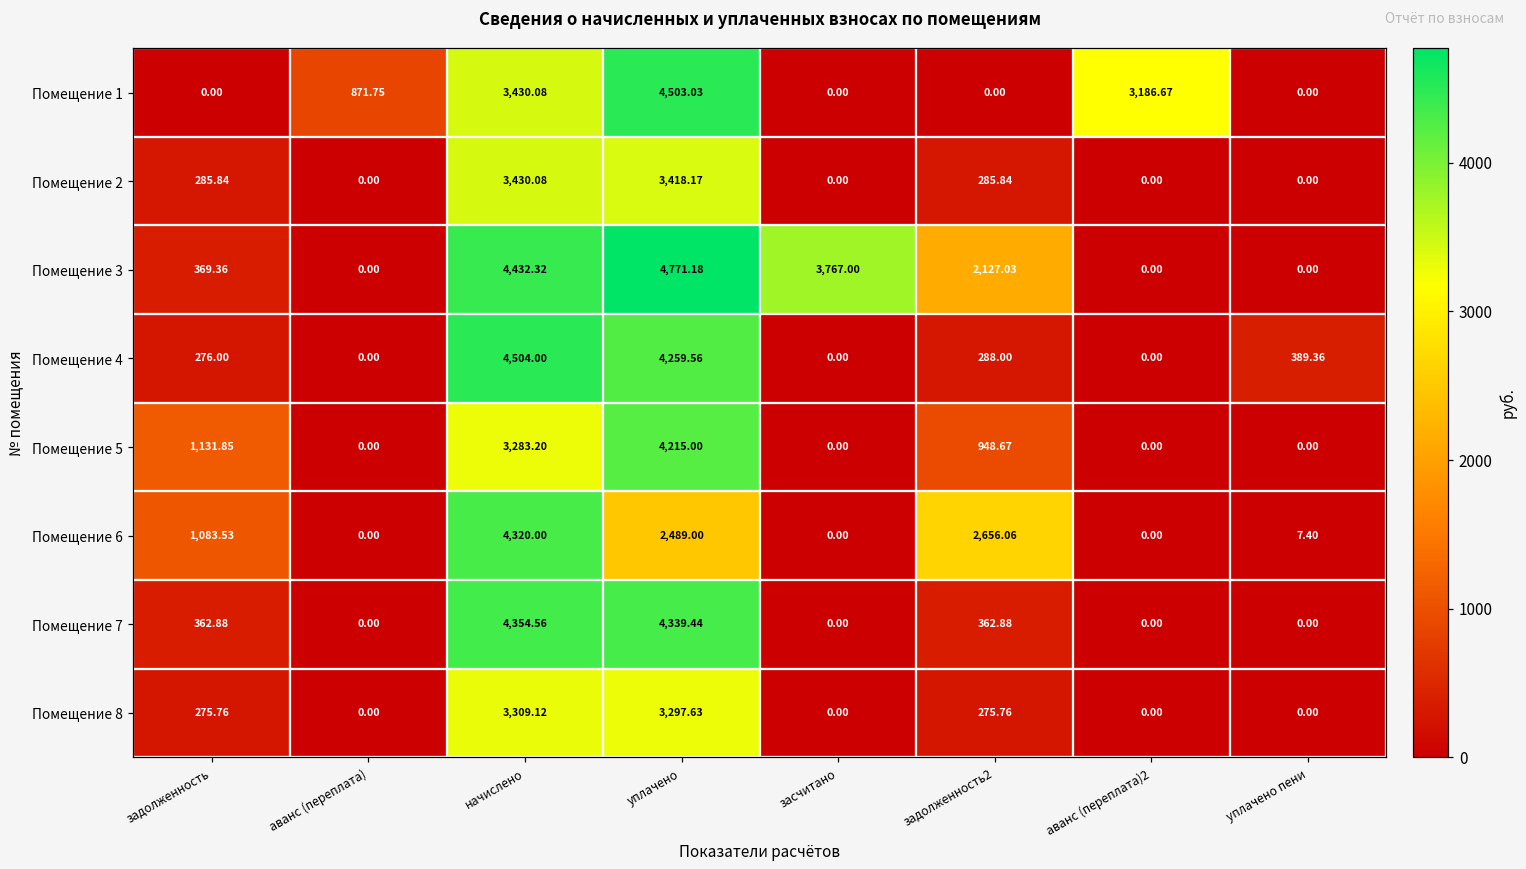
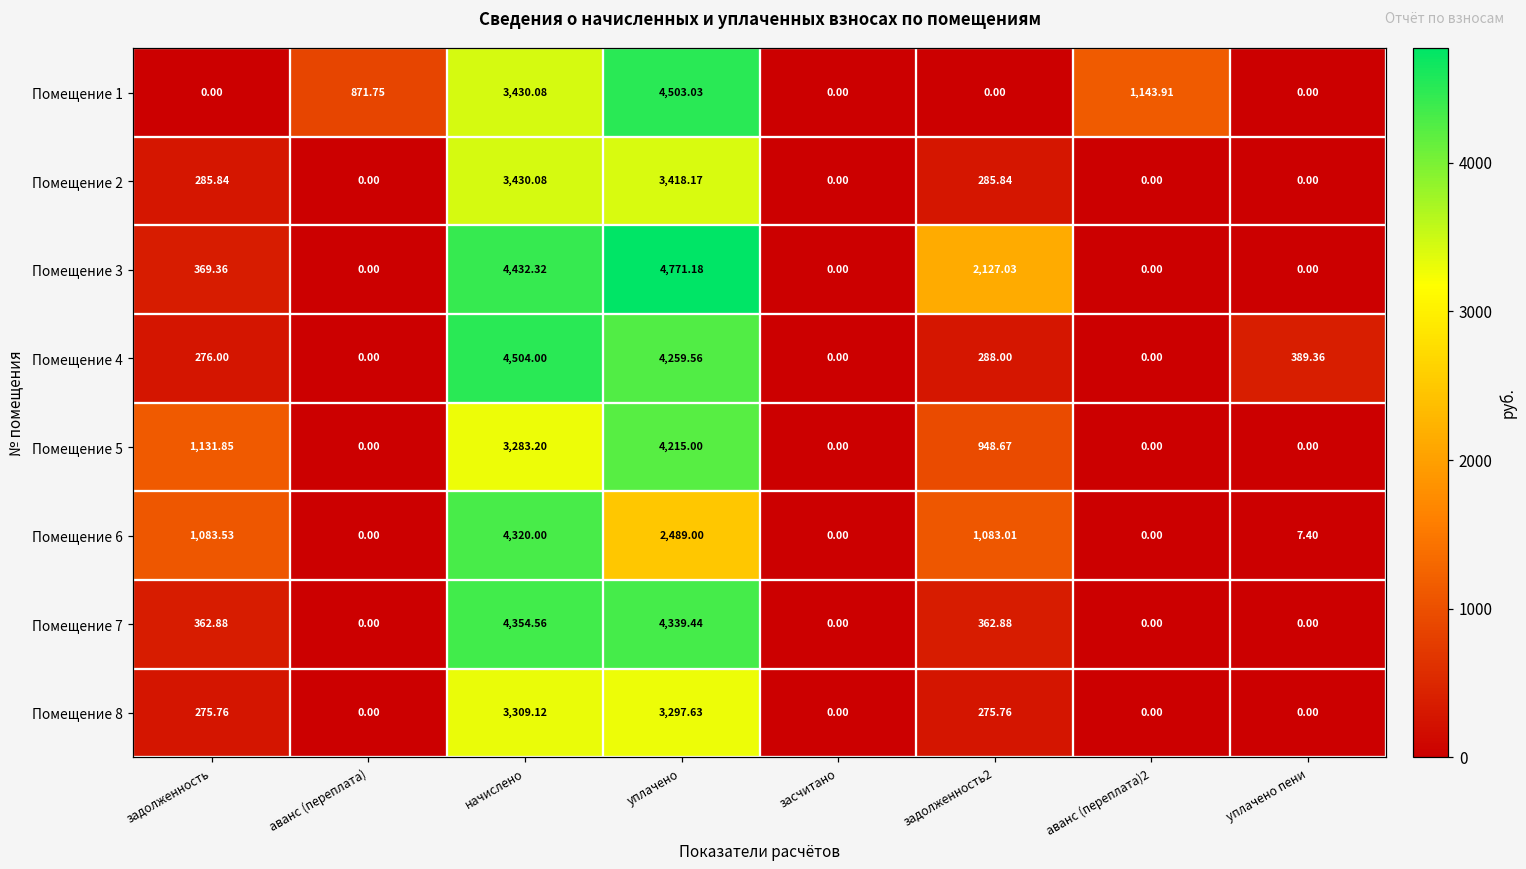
  {
    "Помещение 1": {
      "задолженность": "0.00",
      "аванс (переплата)": "871.75",
      "начислено": "3,430.08",
      "уплачено": "4,503.03",
      "засчитано": "0.00",
      "задолженность2": "0.00",
-     "аванс (переплата)2": "3,186.67",
+     "аванс (переплата)2": "1,143.91",
      "уплачено пени": "0.00"
    },
    "Помещение 2": {
      "задолженность": "285.84",
      "аванс (переплата)": "0.00",
      "начислено": "3,430.08",
      "уплачено": "3,418.17",
      "засчитано": "0.00",
      "задолженность2": "285.84",
      "аванс (переплата)2": "0.00",
      "уплачено пени": "0.00"
    },
    "Помещение 3": {
      "задолженность": "369.36",
      "аванс (переплата)": "0.00",
      "начислено": "4,432.32",
      "уплачено": "4,771.18",
-     "засчитано": "3,767.00",
+     "засчитано": "0.00",
      "задолженность2": "2,127.03",
      "аванс (переплата)2": "0.00",
      "уплачено пени": "0.00"
    },
    "Помещение 4": {
      "задолженность": "276.00",
      "аванс (переплата)": "0.00",
      "начислено": "4,504.00",
      "уплачено": "4,259.56",
      "засчитано": "0.00",
      "задолженность2": "288.00",
      "аванс (переплата)2": "0.00",
      "уплачено пени": "389.36"
    },
    "Помещение 5": {
      "задолженность": "1,131.85",
      "аванс (переплата)": "0.00",
      "начислено": "3,283.20",
      "уплачено": "4,215.00",
      "засчитано": "0.00",
      "задолженность2": "948.67",
      "аванс (переплата)2": "0.00",
      "уплачено пени": "0.00"
    },
    "Помещение 6": {
      "задолженность": "1,083.53",
      "аванс (переплата)": "0.00",
      "начислено": "4,320.00",
      "уплачено": "2,489.00",
      "засчитано": "0.00",
-     "задолженность2": "2,656.06",
+     "задолженность2": "1,083.01",
      "аванс (переплата)2": "0.00",
      "уплачено пени": "7.40"
    },
    "Помещение 7": {
      "задолженность": "362.88",
      "аванс (переплата)": "0.00",
      "начислено": "4,354.56",
      "уплачено": "4,339.44",
      "засчитано": "0.00",
      "задолженность2": "362.88",
      "аванс (переплата)2": "0.00",
      "уплачено пени": "0.00"
    },
    "Помещение 8": {
      "задолженность": "275.76",
      "аванс (переплата)": "0.00",
      "начислено": "3,309.12",
      "уплачено": "3,297.63",
      "засчитано": "0.00",
      "задолженность2": "275.76",
      "аванс (переплата)2": "0.00",
      "уплачено пени": "0.00"
    }
  }
